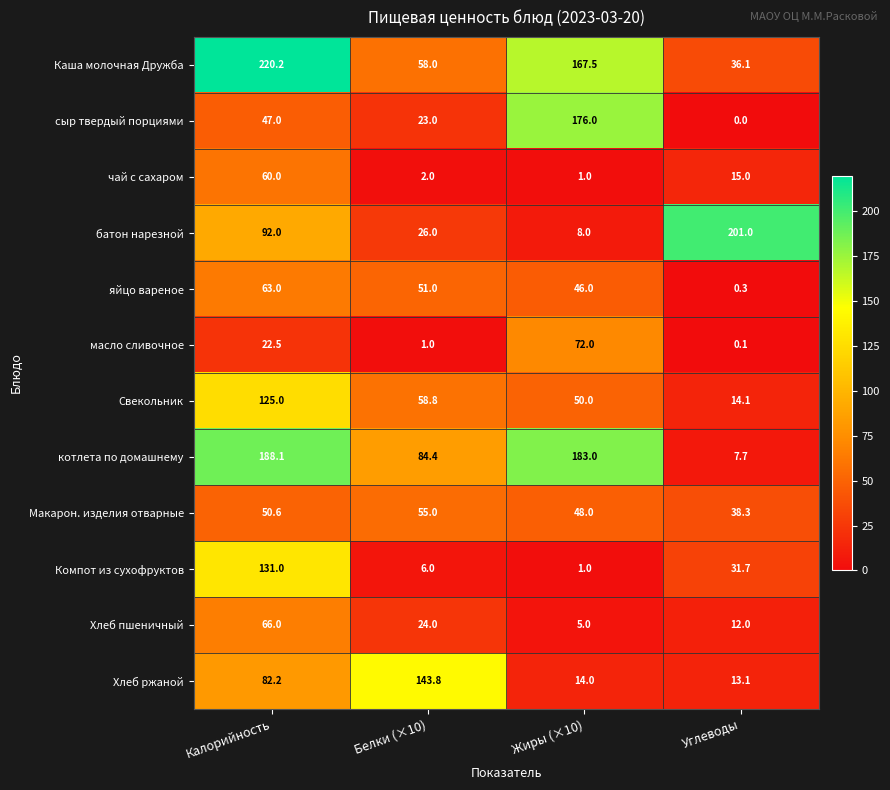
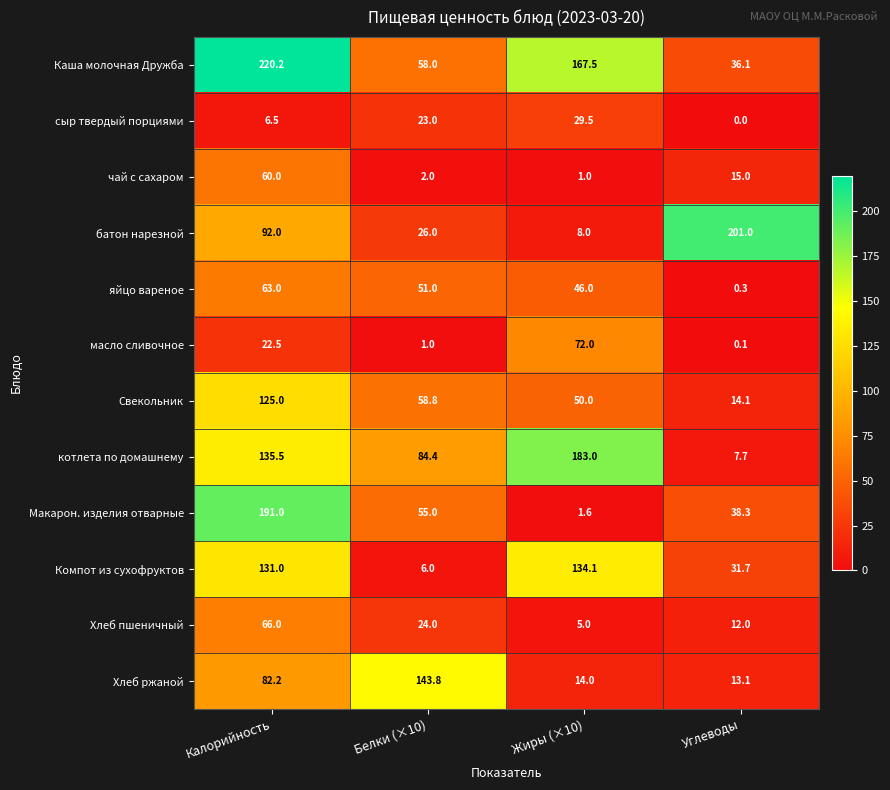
  {
    "Каша молочная Дружба": {
      "Калорийность": 220.2,
      "Белки (×10)": 58.0,
      "Жиры (×10)": 167.5,
      "Углеводы": 36.1
    },
    "сыр твердый порциями": {
-     "Калорийность": 47.0,
+     "Калорийность": 6.5,
      "Белки (×10)": 23.0,
-     "Жиры (×10)": 176.0,
+     "Жиры (×10)": 29.5,
      "Углеводы": 0.0
    },
    "чай с сахаром": {
      "Калорийность": 60.0,
      "Белки (×10)": 2.0,
      "Жиры (×10)": 1.0,
      "Углеводы": 15.0
    },
    "батон нарезной": {
      "Калорийность": 92.0,
      "Белки (×10)": 26.0,
      "Жиры (×10)": 8.0,
      "Углеводы": 201.0
    },
    "яйцо вареное": {
      "Калорийность": 63.0,
      "Белки (×10)": 51.0,
      "Жиры (×10)": 46.0,
      "Углеводы": 0.3
    },
    "масло сливочное": {
      "Калорийность": 22.5,
      "Белки (×10)": 1.0,
      "Жиры (×10)": 72.0,
      "Углеводы": 0.1
    },
    "Свекольник": {
      "Калорийность": 125.0,
      "Белки (×10)": 58.8,
      "Жиры (×10)": 50.0,
      "Углеводы": 14.1
    },
    "котлета по домашнему": {
-     "Калорийность": 188.1,
+     "Калорийность": 135.5,
      "Белки (×10)": 84.4,
      "Жиры (×10)": 183.0,
      "Углеводы": 7.7
    },
    "Макарон. изделия отварные": {
-     "Калорийность": 50.6,
+     "Калорийность": 191.0,
      "Белки (×10)": 55.0,
-     "Жиры (×10)": 48.0,
+     "Жиры (×10)": 1.6,
      "Углеводы": 38.3
    },
    "Компот из сухофруктов": {
      "Калорийность": 131.0,
      "Белки (×10)": 6.0,
-     "Жиры (×10)": 1.0,
+     "Жиры (×10)": 134.1,
      "Углеводы": 31.7
    },
    "Хлеб пшеничный": {
      "Калорийность": 66.0,
      "Белки (×10)": 24.0,
      "Жиры (×10)": 5.0,
      "Углеводы": 12.0
    },
    "Хлеб ржаной": {
      "Калорийность": 82.2,
      "Белки (×10)": 143.8,
      "Жиры (×10)": 14.0,
      "Углеводы": 13.1
    }
  }
